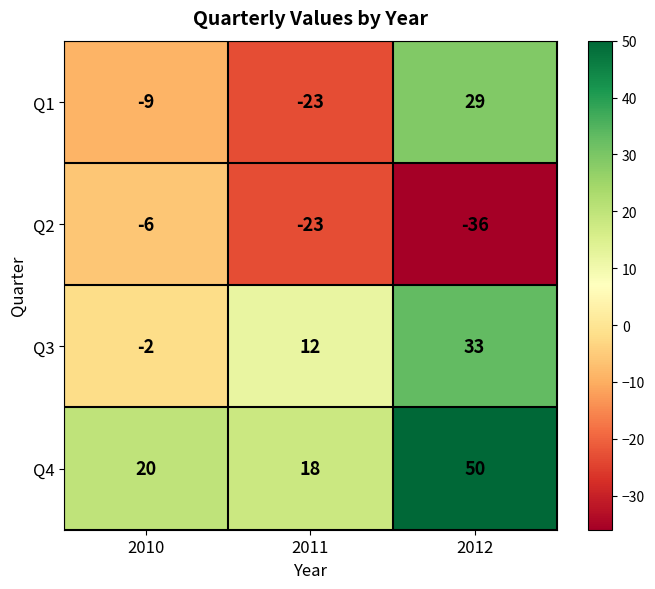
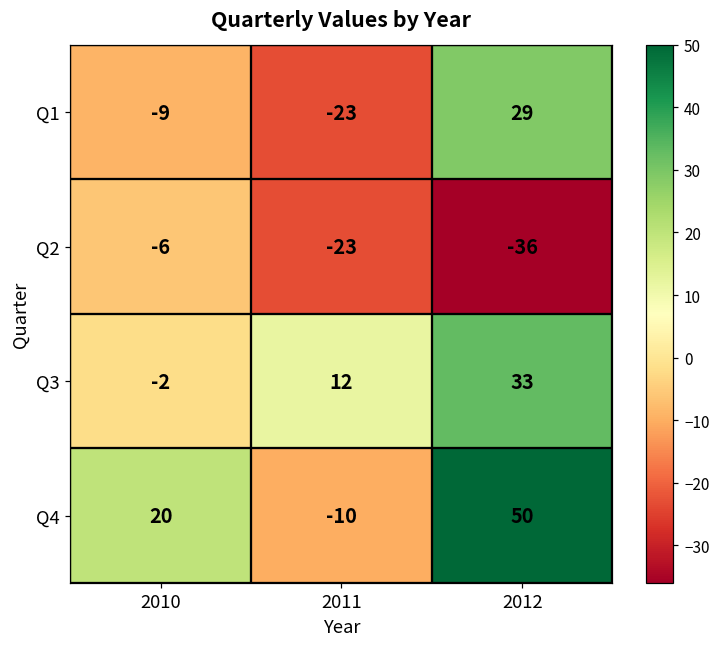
  {
    "Q1": {
      "2010": -9,
      "2011": -23,
      "2012": 29
    },
    "Q2": {
      "2010": -6,
      "2011": -23,
      "2012": -36
    },
    "Q3": {
      "2010": -2,
      "2011": 12,
      "2012": 33
    },
    "Q4": {
      "2010": 20,
-     "2011": 18,
+     "2011": -10,
      "2012": 50
    }
  }
